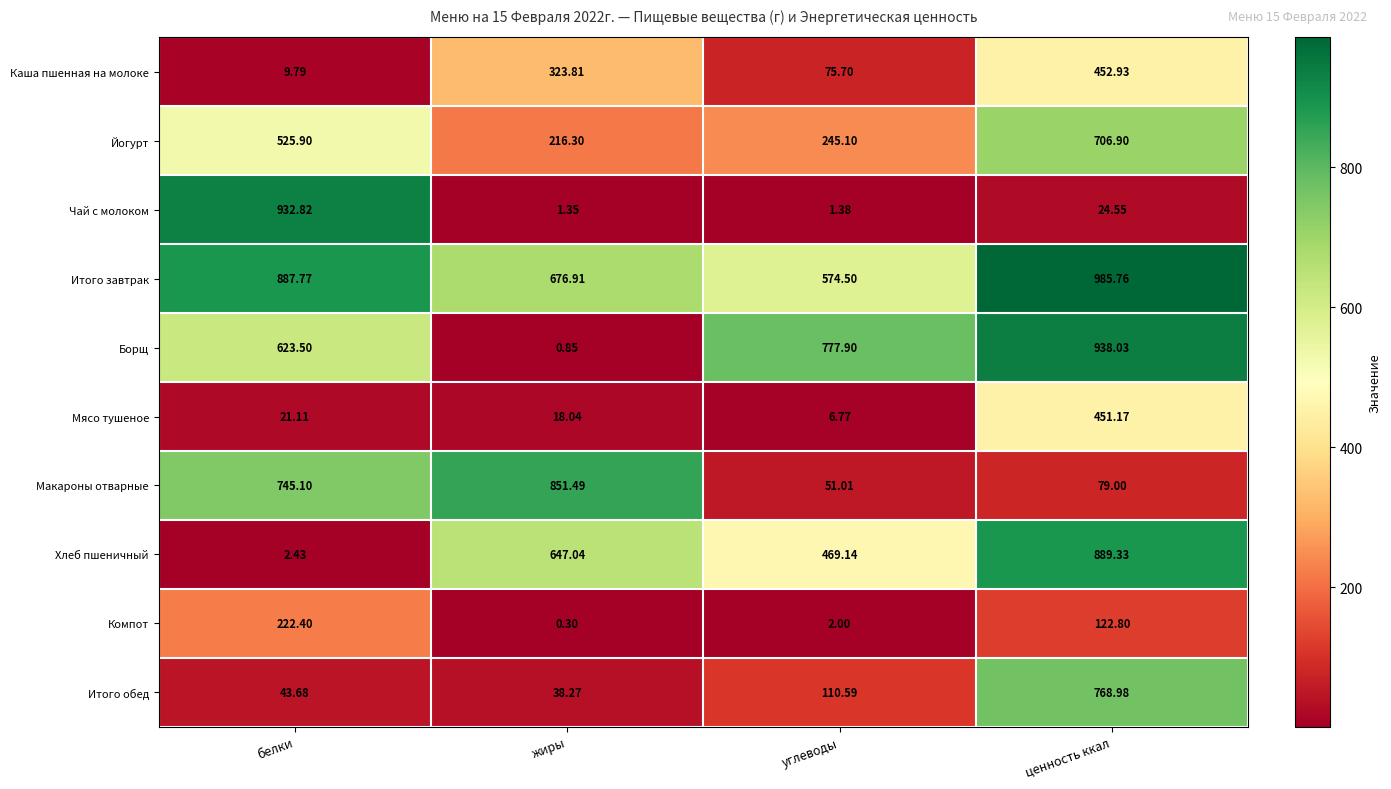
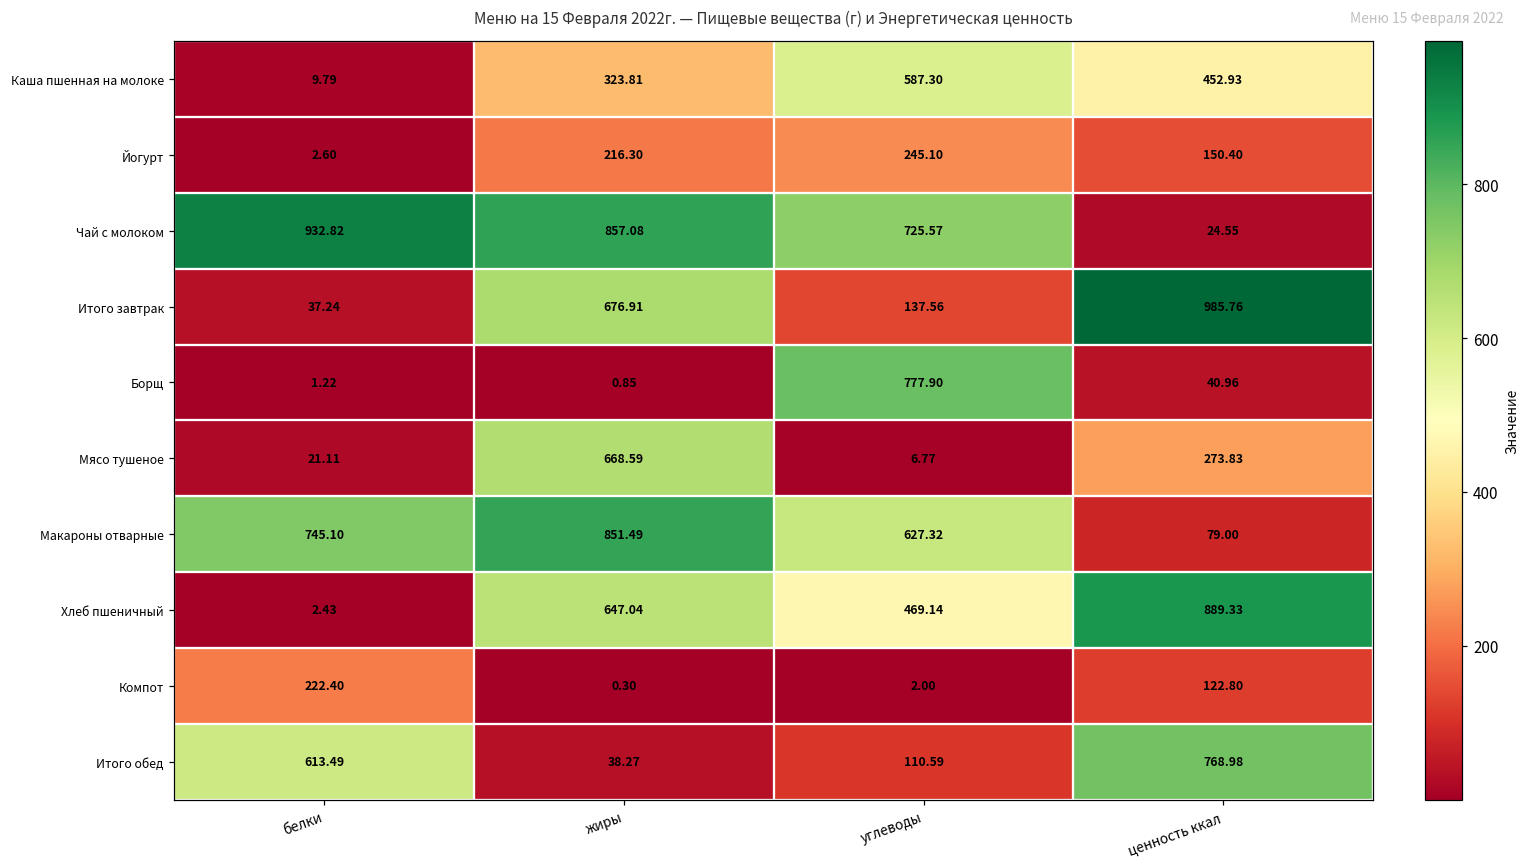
  {
    "Каша пшенная на молоке": {
      "белки": 9.79,
      "жиры": 323.81,
-     "углеводы": 75.70,
+     "углеводы": 587.30,
      "ценность ккал": 452.93
    },
    "Йогурт": {
-     "белки": 525.90,
+     "белки": 2.60,
      "жиры": 216.30,
      "углеводы": 245.10,
-     "ценность ккал": 706.90
+     "ценность ккал": 150.40
    },
    "Чай с молоком": {
      "белки": 932.82,
-     "жиры": 1.35,
-     "углеводы": 1.38,
+     "жиры": 857.08,
+     "углеводы": 725.57,
      "ценность ккал": 24.55
    },
    "Итого завтрак": {
-     "белки": 887.77,
+     "белки": 37.24,
      "жиры": 676.91,
-     "углеводы": 574.50,
+     "углеводы": 137.56,
      "ценность ккал": 985.76
    },
    "Борщ": {
-     "белки": 623.50,
+     "белки": 1.22,
      "жиры": 0.85,
      "углеводы": 777.90,
-     "ценность ккал": 938.03
+     "ценность ккал": 40.96
    },
    "Мясо тушеное": {
      "белки": 21.11,
-     "жиры": 18.04,
+     "жиры": 668.59,
      "углеводы": 6.77,
-     "ценность ккал": 451.17
+     "ценность ккал": 273.83
    },
    "Макароны отварные": {
      "белки": 745.10,
      "жиры": 851.49,
-     "углеводы": 51.01,
+     "углеводы": 627.32,
      "ценность ккал": 79.00
    },
    "Хлеб пшеничный": {
      "белки": 2.43,
      "жиры": 647.04,
      "углеводы": 469.14,
      "ценность ккал": 889.33
    },
    "Компот": {
      "белки": 222.40,
      "жиры": 0.30,
      "углеводы": 2.00,
      "ценность ккал": 122.80
    },
    "Итого обед": {
-     "белки": 43.68,
+     "белки": 613.49,
      "жиры": 38.27,
      "углеводы": 110.59,
      "ценность ккал": 768.98
    }
  }
